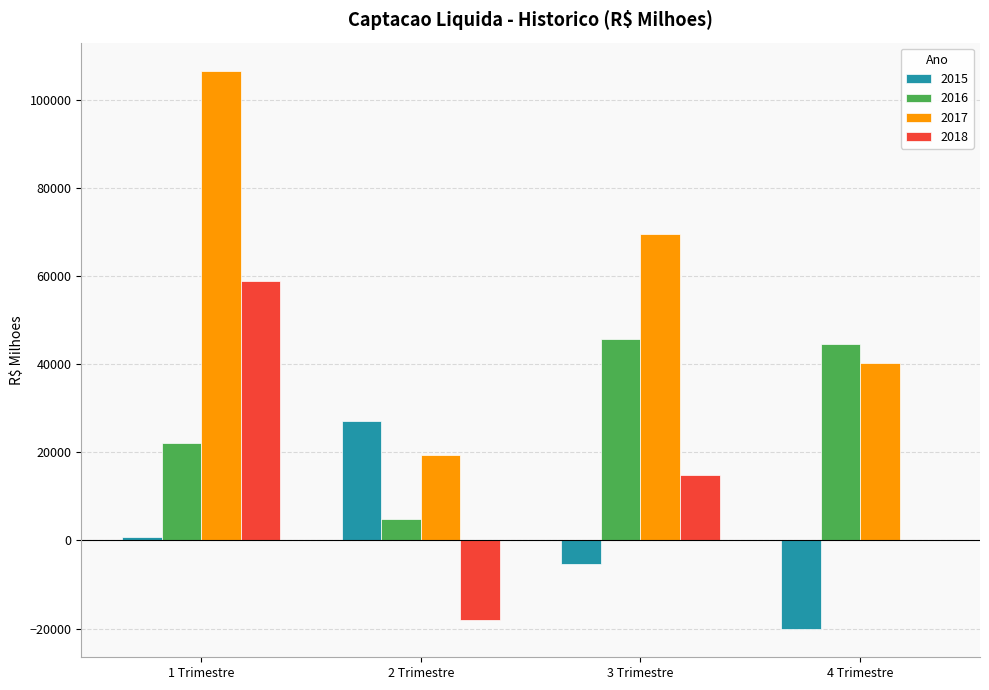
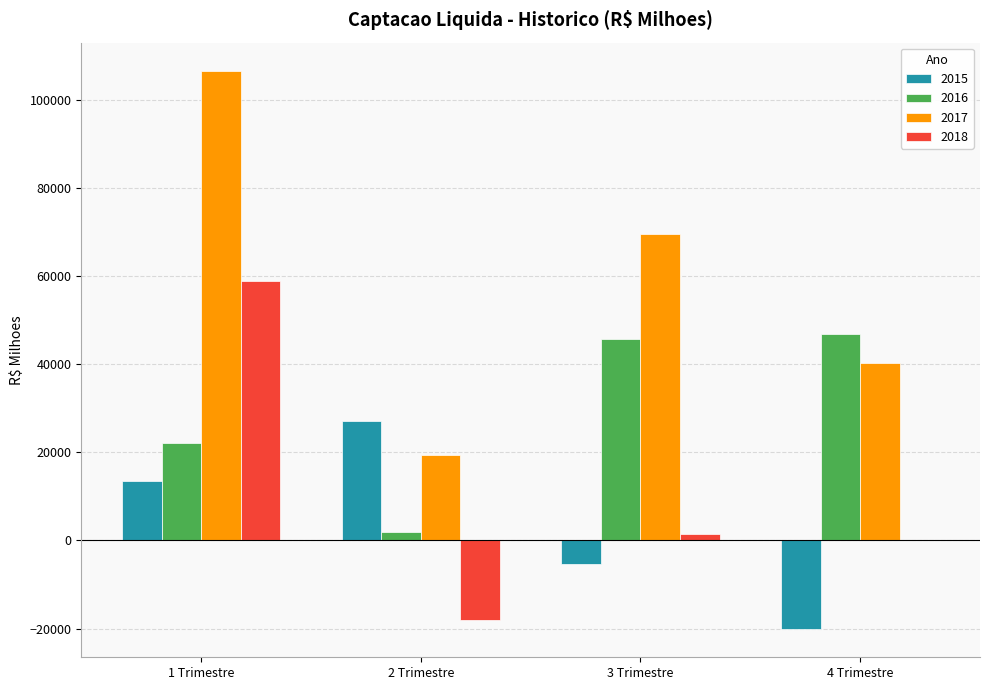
  {
    "2015": {
-     "1 Trimestre": 1000,
+     "1 Trimestre": 13000,
      "2 Trimestre": 27000,
      "3 Trimestre": -5000,
      "4 Trimestre": -20000
    },
    "2016": {
      "1 Trimestre": 22000,
-     "2 Trimestre": 5000,
+     "2 Trimestre": 2000,
      "3 Trimestre": 46000,
-     "4 Trimestre": 45000
+     "4 Trimestre": 47000
    },
    "2017": {
      "1 Trimestre": 107000,
      "2 Trimestre": 19000,
      "3 Trimestre": 70000,
      "4 Trimestre": 40000
    },
    "2018": {
      "1 Trimestre": 59000,
      "2 Trimestre": -18000,
-     "3 Trimestre": 15000,
+     "3 Trimestre": 2000,
      "4 Trimestre": 0
    }
  }
